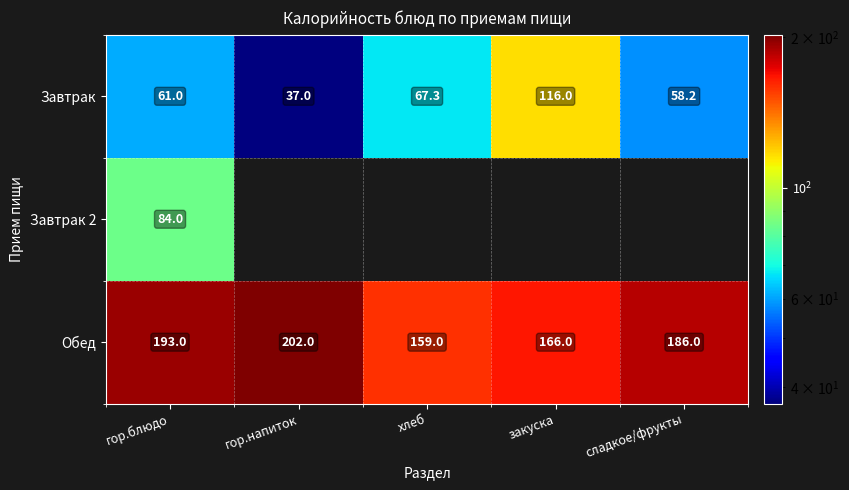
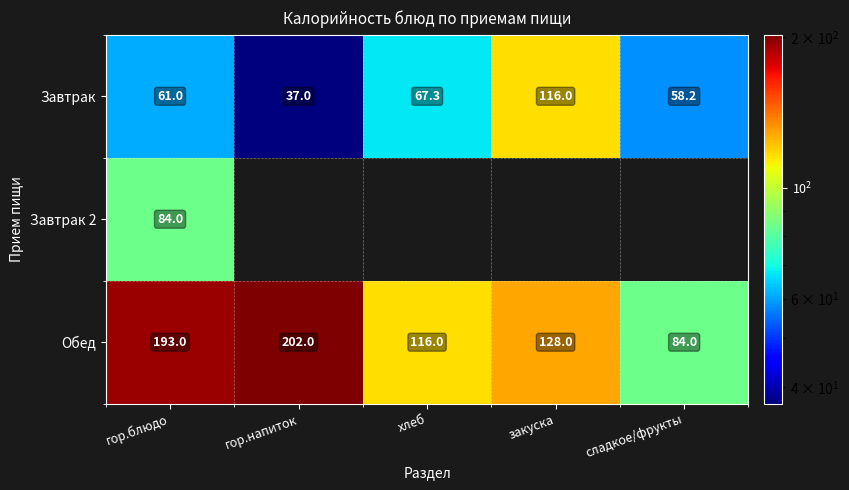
  {
    "Обед": {
-     "хлеб": 159.0,
-     "закуска": 166.0,
-     "сладкое/фрукты": 186.0
+     "хлеб": 116.0,
+     "закуска": 128.0,
+     "сладкое/фрукты": 84.0
    }
  }
